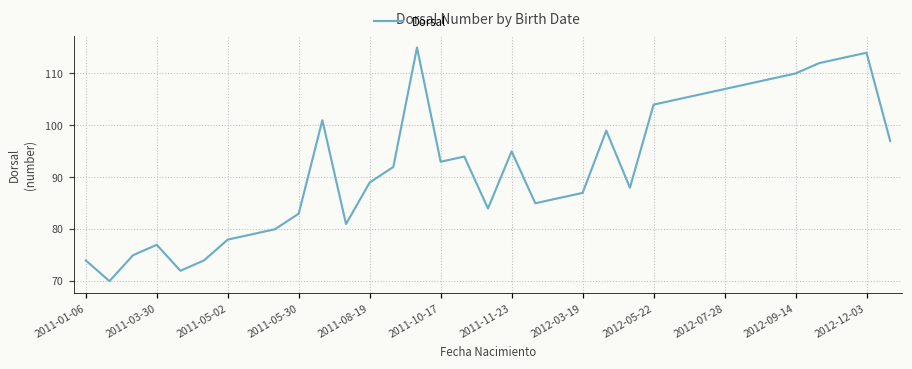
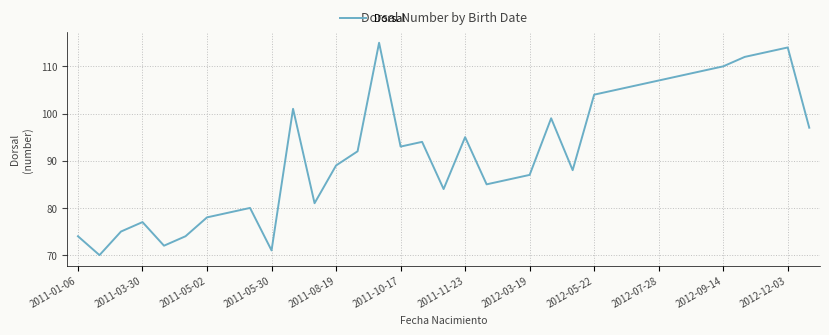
  {
    "2011-01-06": 74,
    "2011-03-30": 77,
    "2011-05-02": 78,
-   "2011-05-30": 83
+   "2011-05-30": 71
  }
